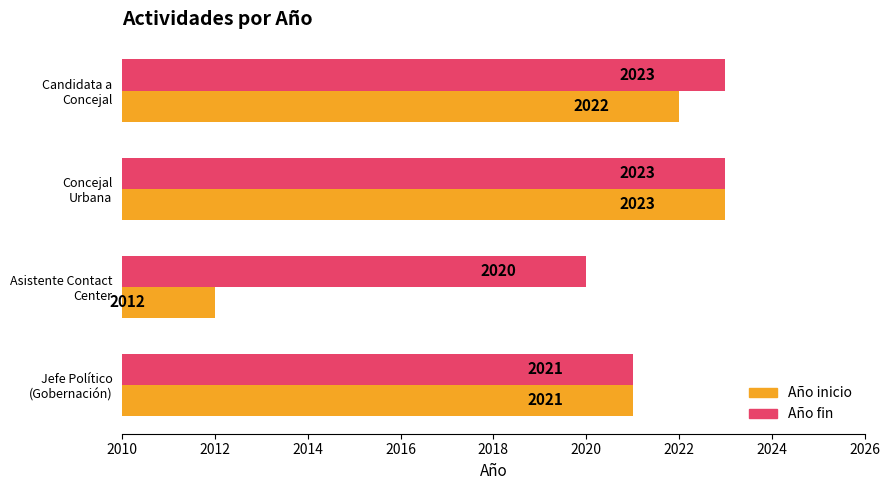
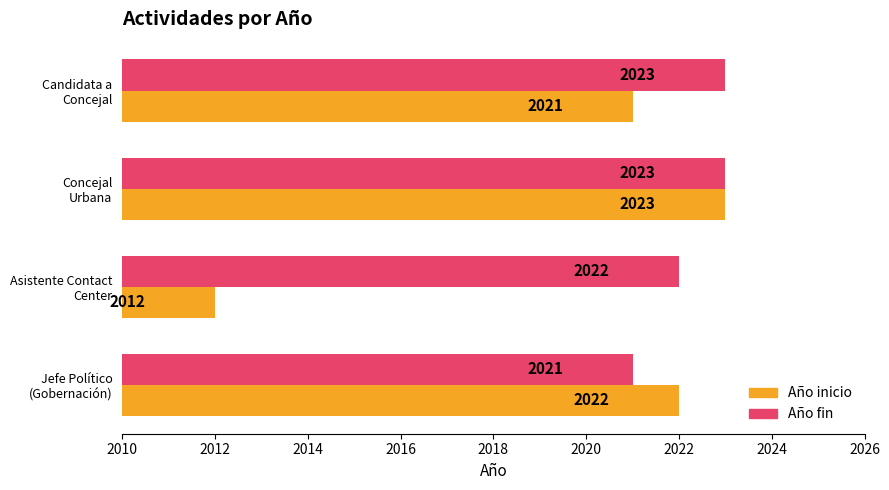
  {
    "Año fin": {
      "Candidata a Concejal": 2023,
      "Concejal Urbana": 2023,
-     "Asistente Contact Center": 2020,
+     "Asistente Contact Center": 2022,
      "Jefe Político (Gobernación)": 2021
    },
    "Año inicio": {
-     "Candidata a Concejal": 2022,
+     "Candidata a Concejal": 2021,
      "Concejal Urbana": 2023,
      "Asistente Contact Center": 2012,
-     "Jefe Político (Gobernación)": 2021
+     "Jefe Político (Gobernación)": 2022
    }
  }
